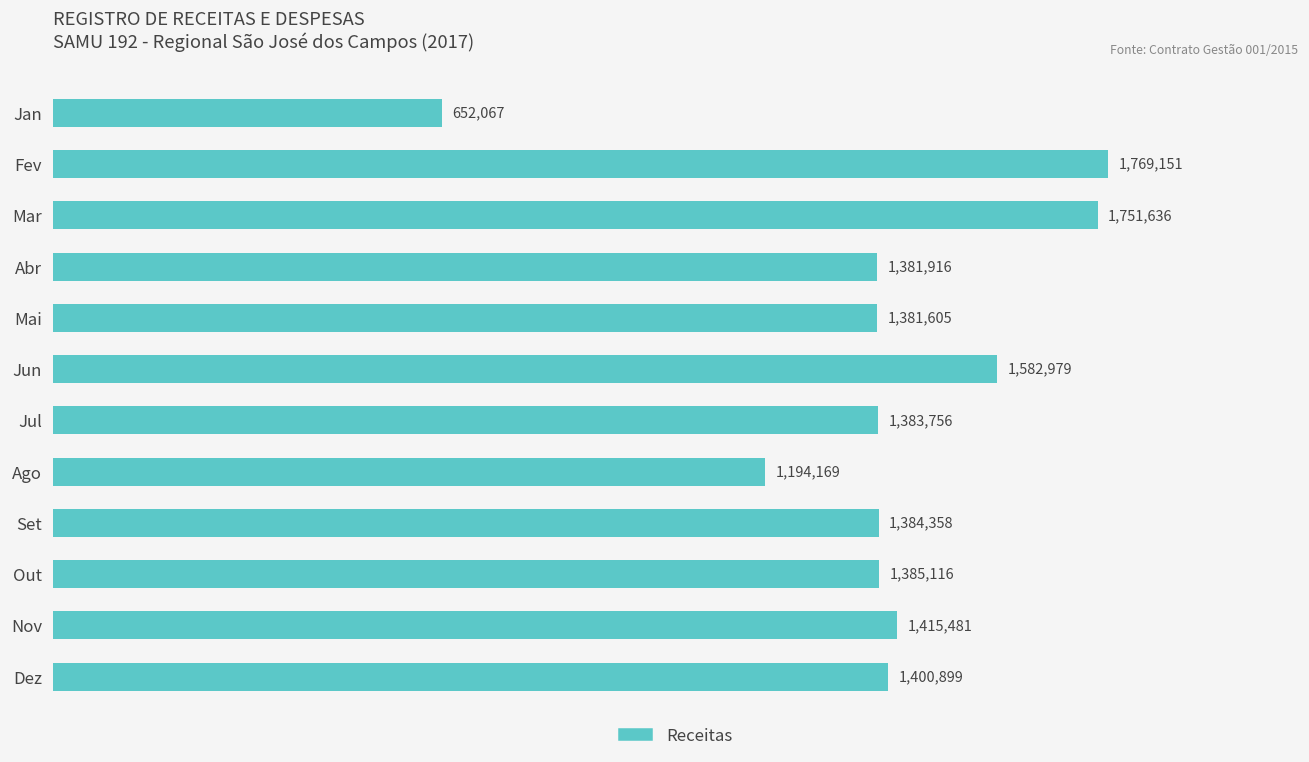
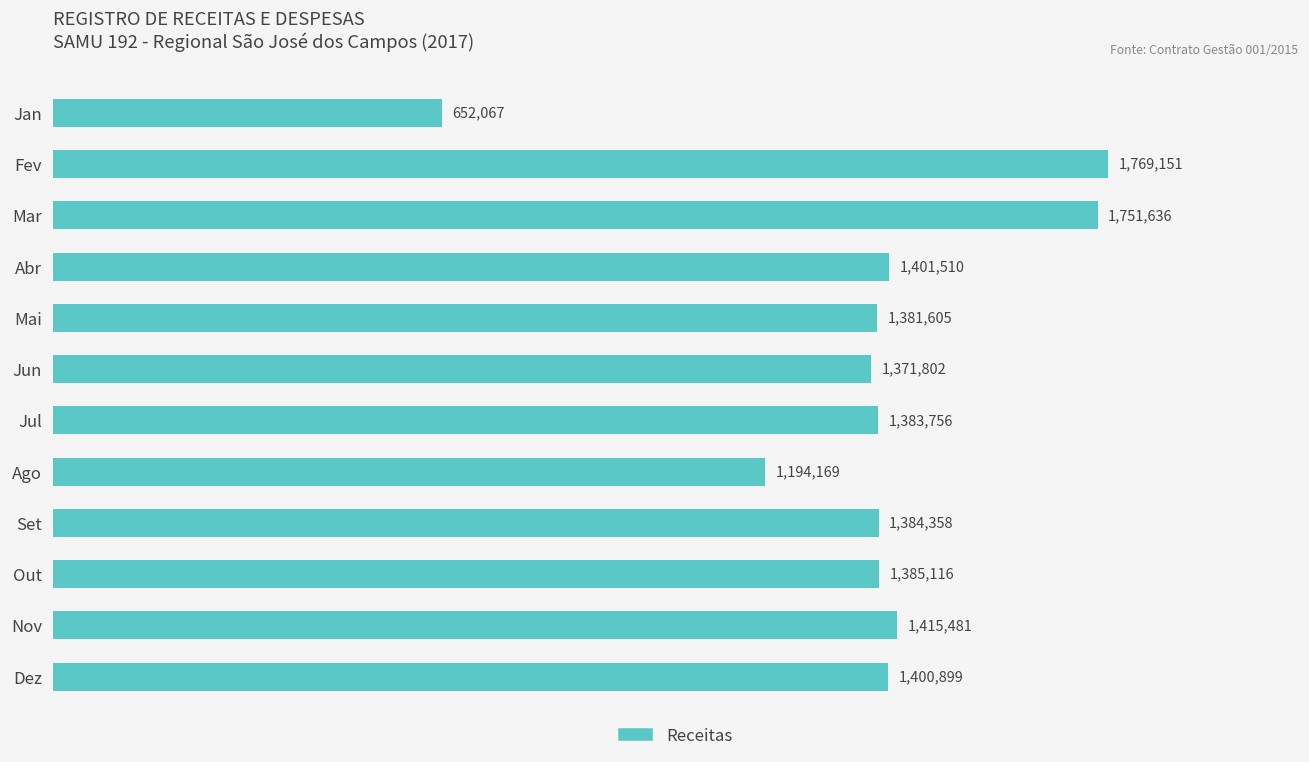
  {
    "Jan": "652,067",
    "Fev": "1,769,151",
    "Mar": "1,751,636",
-   "Abr": "1,381,916",
+   "Abr": "1,401,510",
    "Mai": "1,381,605",
-   "Jun": "1,582,979",
+   "Jun": "1,371,802",
    "Jul": "1,383,756",
    "Ago": "1,194,169",
    "Set": "1,384,358",
    "Out": "1,385,116",
    "Nov": "1,415,481",
    "Dez": "1,400,899"
  }
